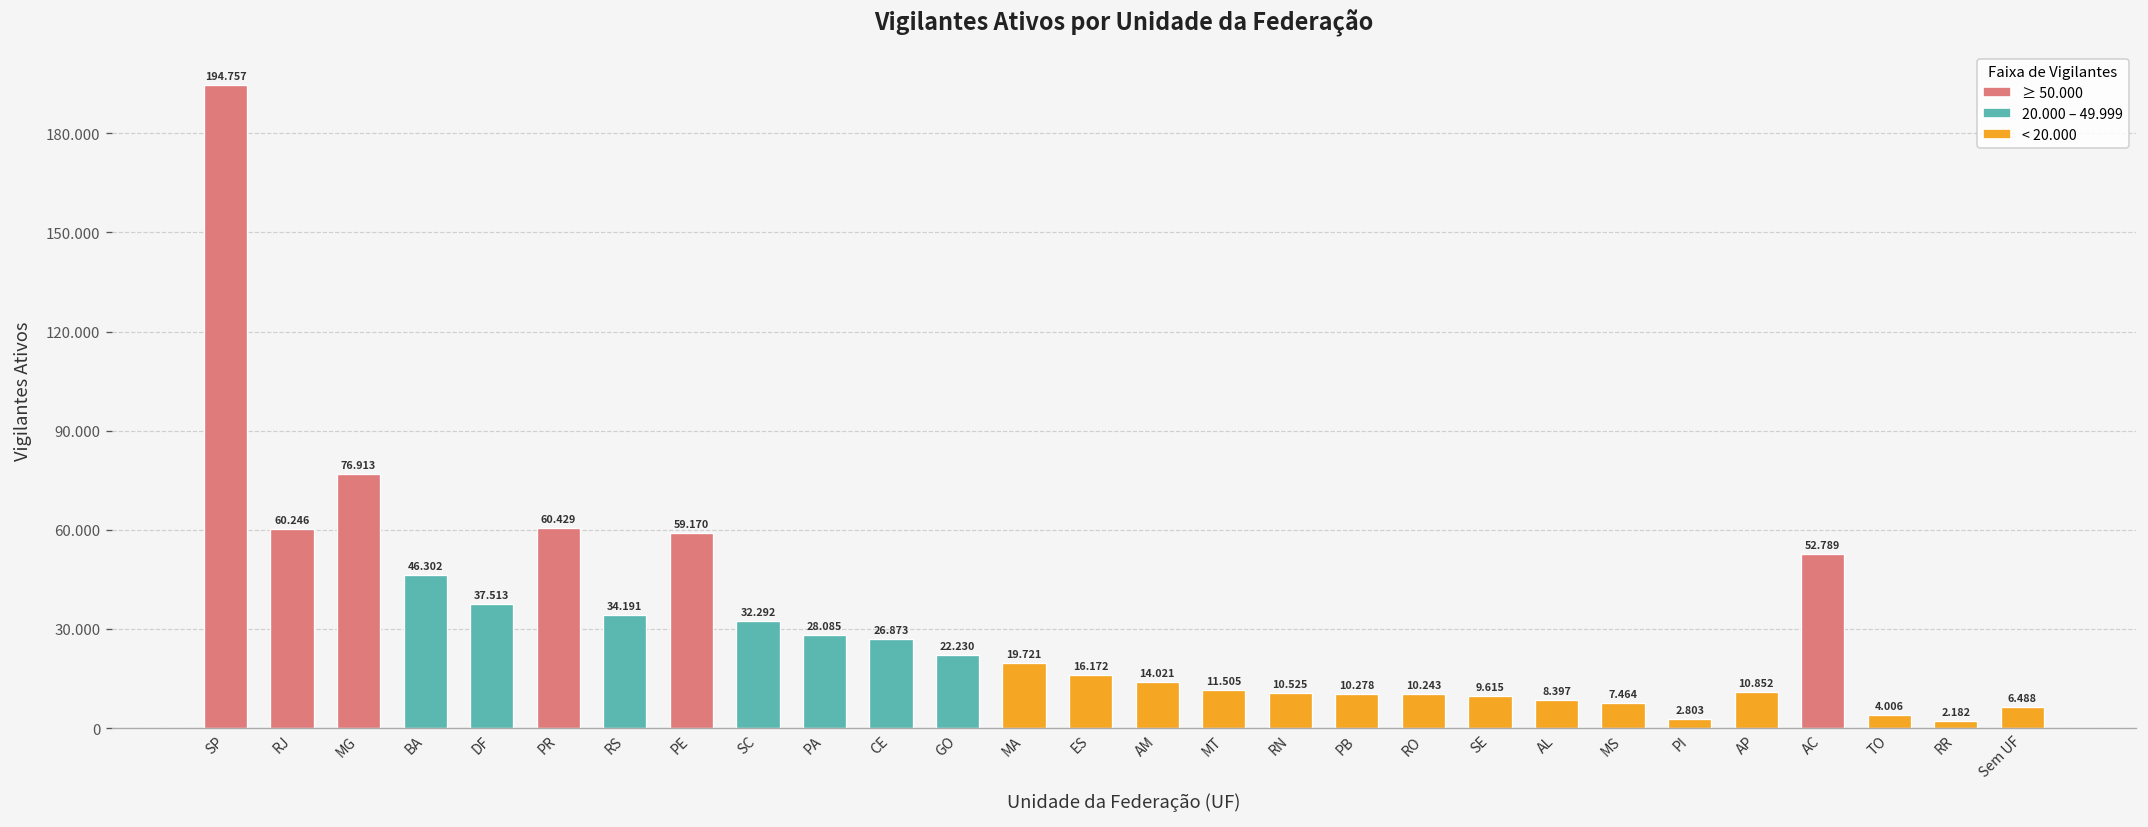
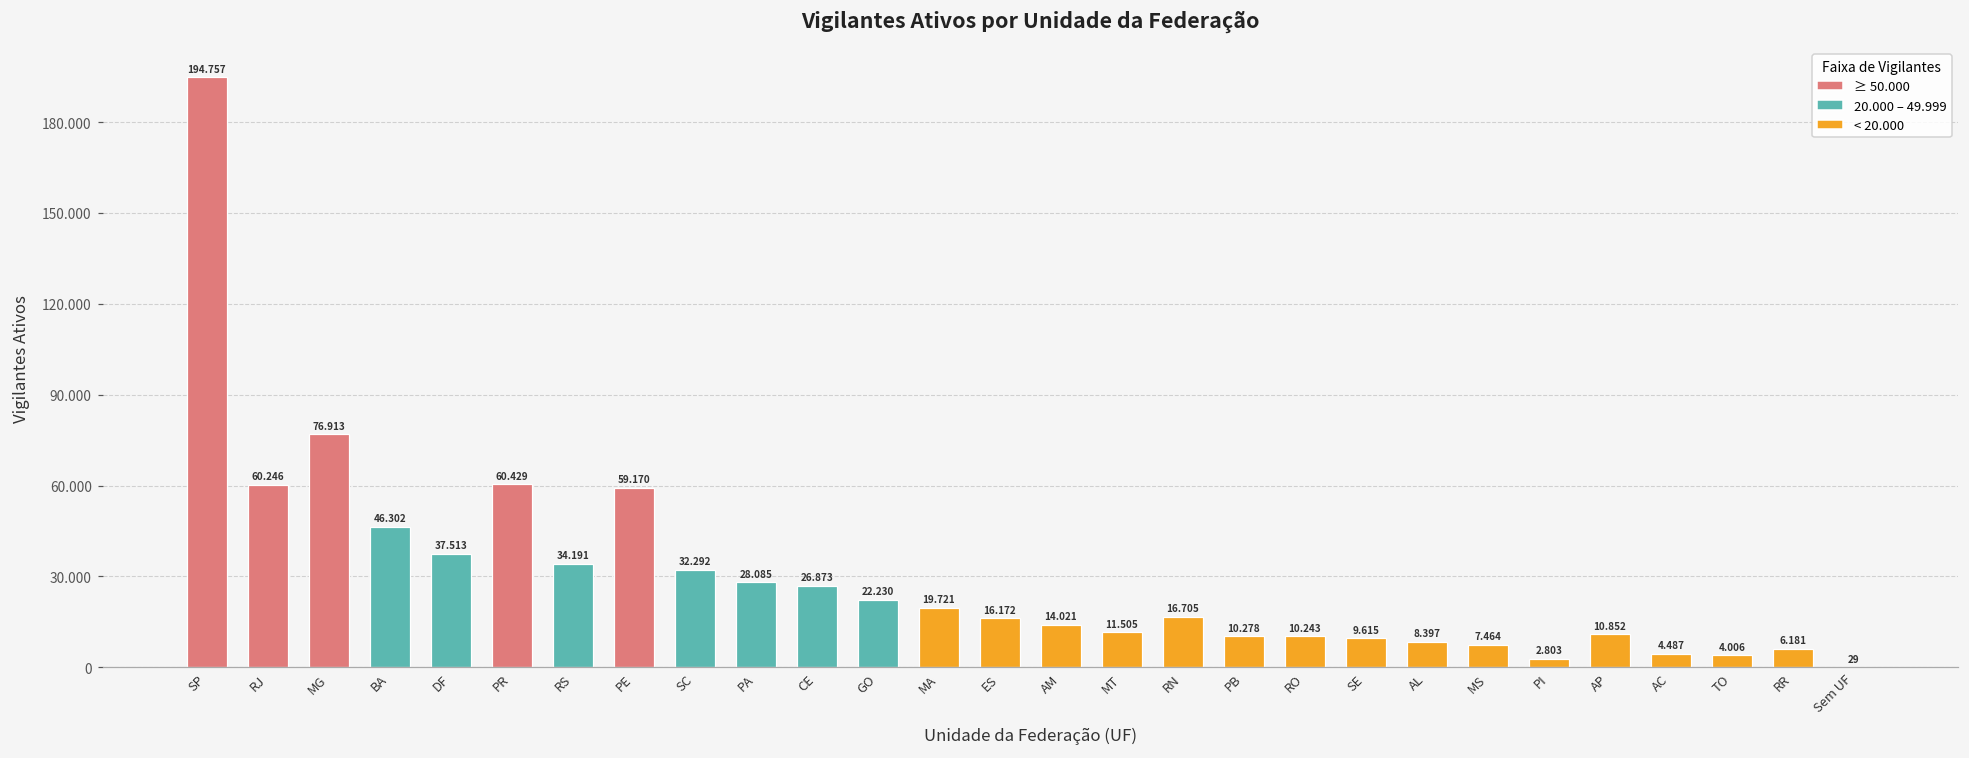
  {
-   "RN": 10.525,
-   "AC": 52.789,
-   "RR": 2.182,
-   "Sem UF": 6.488
+   "RN": 16.705,
+   "AC": 4.487,
+   "RR": 6.181,
+   "Sem UF": 29
  }
